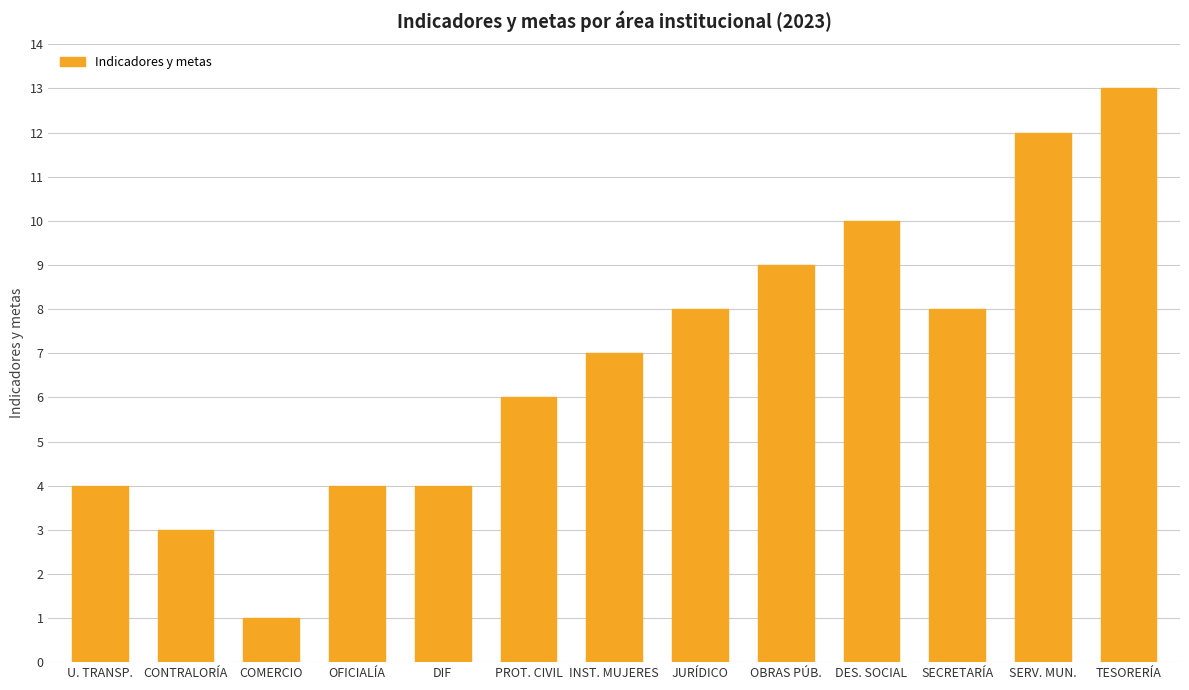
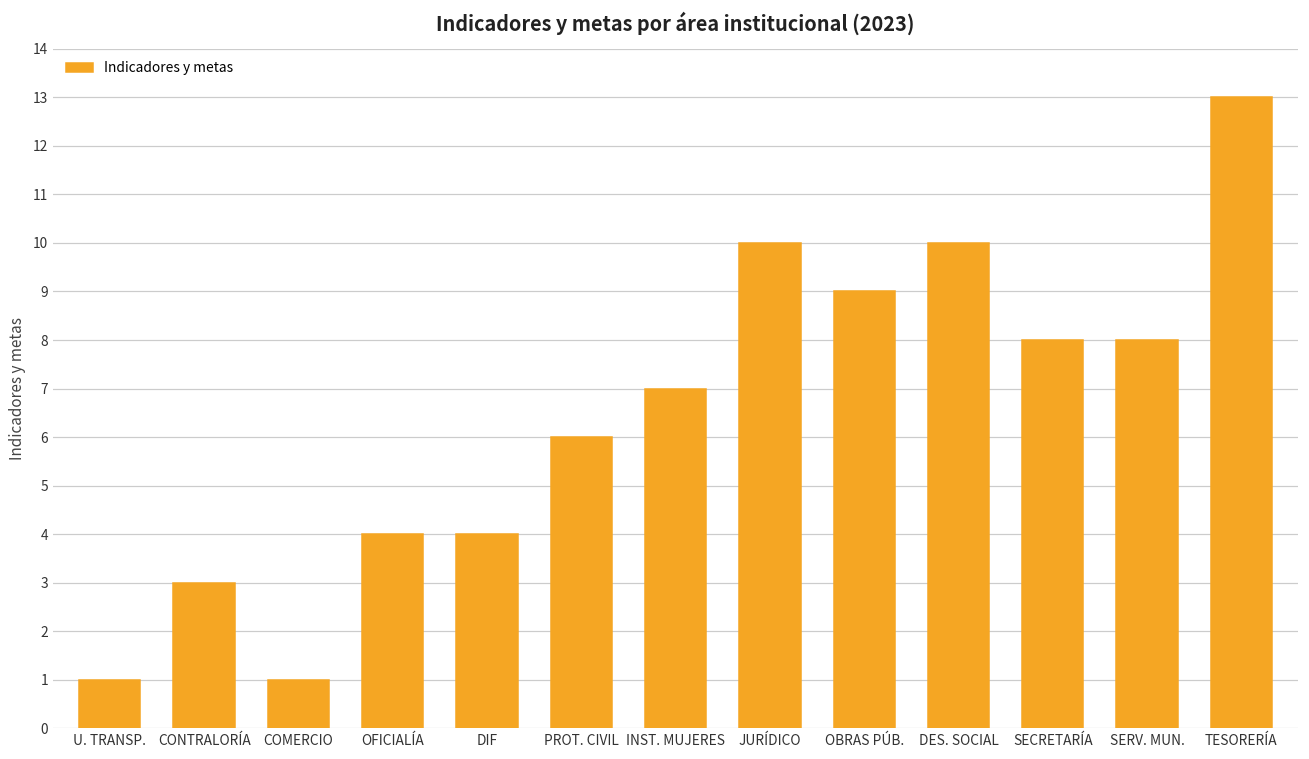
  {
-   "U. TRANSP.": 4,
+   "U. TRANSP.": 1,
    "CONTRALORÍA": 3,
    "COMERCIO": 1,
    "OFICIALÍA": 4,
    "DIF": 4,
    "PROT. CIVIL": 6,
    "INST. MUJERES": 7,
-   "JURÍDICO": 8,
+   "JURÍDICO": 10,
    "OBRAS PÚB.": 9,
    "DES. SOCIAL": 10,
    "SECRETARÍA": 8,
-   "SERV. MUN.": 12,
+   "SERV. MUN.": 8,
    "TESORERÍA": 13
  }
